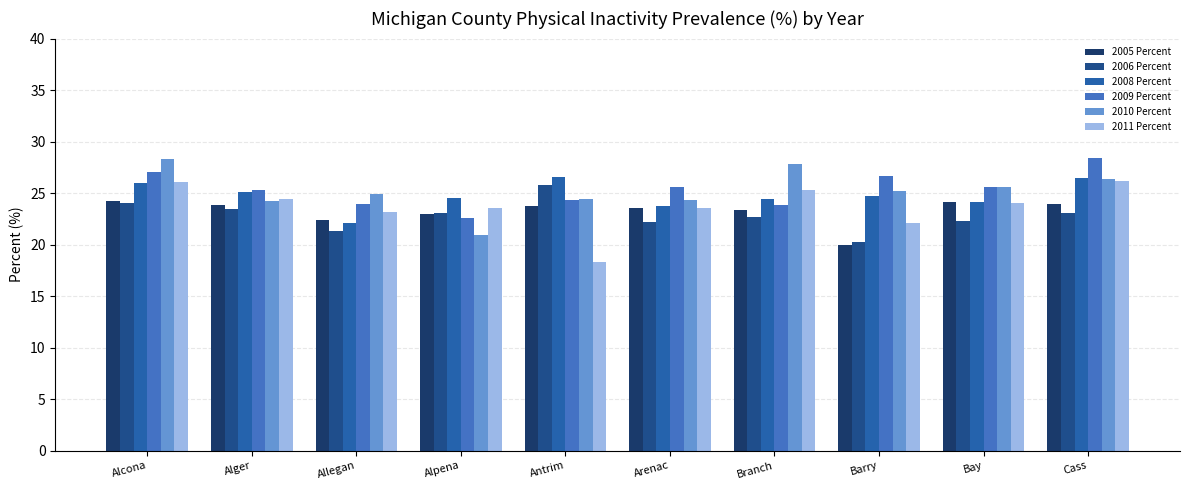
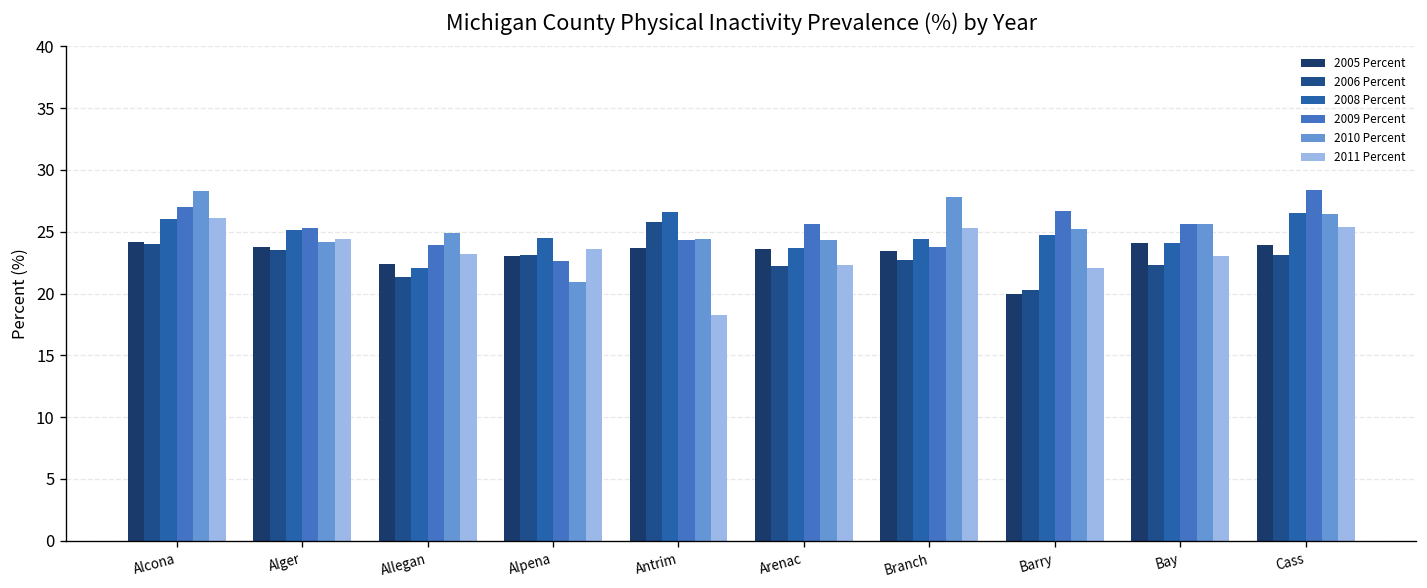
  {
    "2011 Percent": {
      "Alcona": 26.1,
      "Alger": 24.4,
      "Allegan": 23.2,
      "Alpena": 23.6,
      "Antrim": 18.3,
-     "Arenac": 23.6,
+     "Arenac": 22.3,
      "Branch": 25.3,
      "Barry": 22.1,
-     "Bay": 24,
-     "Cass": 26.2
+     "Bay": 23,
+     "Cass": 25.4
    }
  }
